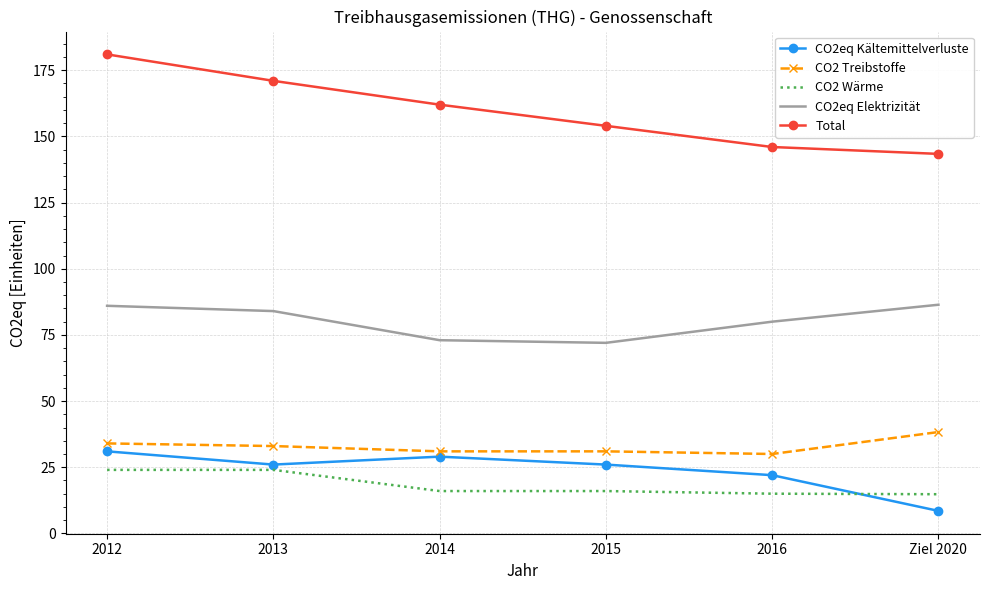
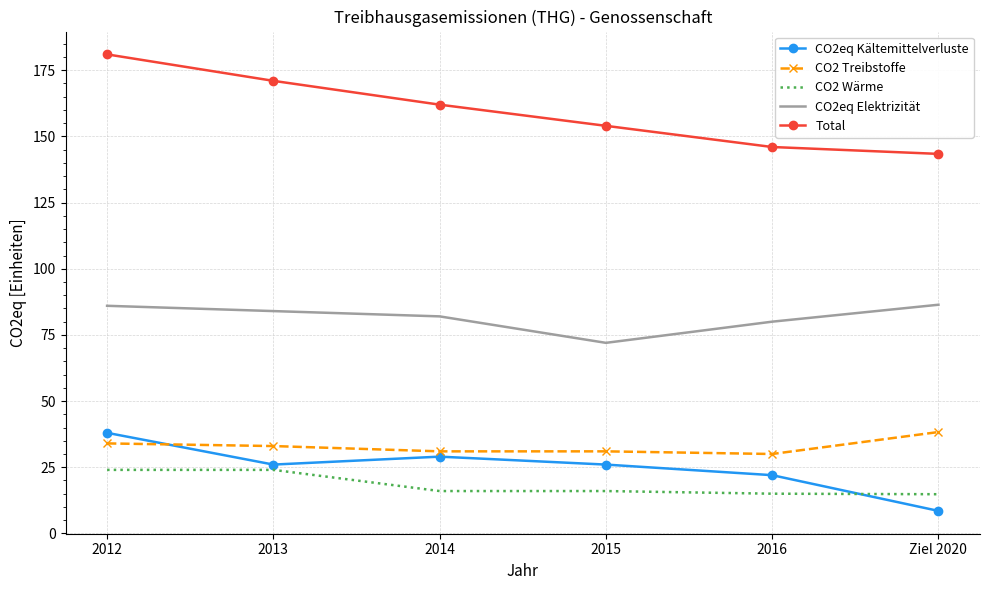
  {
    "CO2eq Kältemittelverluste": {
-     "2012": 31,
+     "2012": 38,
      "2013": 26,
      "2014": 29,
      "2015": 26,
      "2016": 22,
      "Ziel 2020": 9
    },
    "CO2 Treibstoffe": {
      "2012": 34,
      "2013": 33,
      "2014": 31,
      "2015": 31,
      "2016": 30,
      "Ziel 2020": 38
    },
    "CO2 Wärme": {
      "2012": 24,
      "2013": 24,
      "2014": 16,
      "2015": 16,
      "2016": 15,
      "Ziel 2020": 15
    },
    "CO2eq Elektrizität": {
      "2012": 86,
      "2013": 84,
-     "2014": 73,
+     "2014": 82,
      "2015": 72,
      "2016": 80,
      "Ziel 2020": 86
    },
    "Total": {
      "2012": 181,
      "2013": 171,
      "2014": 162,
      "2015": 154,
      "2016": 146,
      "Ziel 2020": 143
    }
  }
